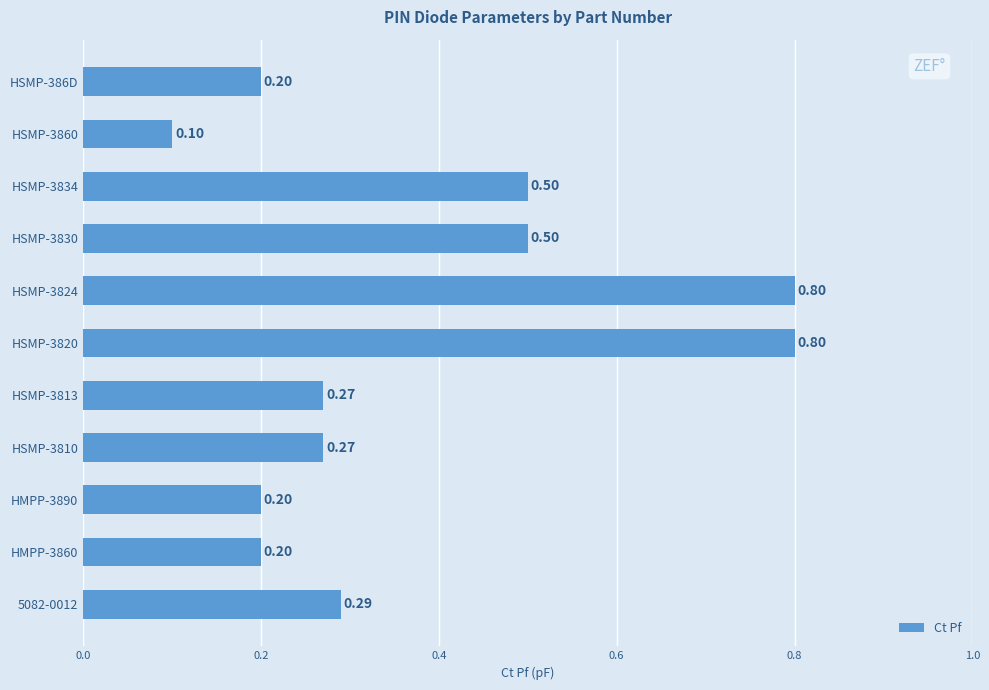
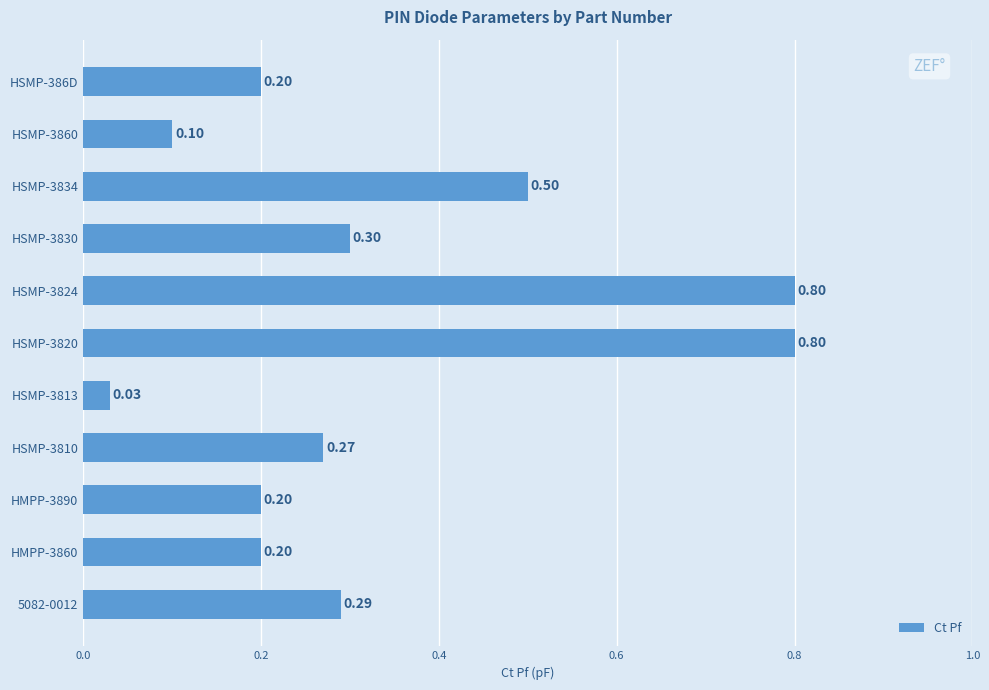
  {
    "HSMP-386D": 0.20,
    "HSMP-3860": 0.10,
    "HSMP-3834": 0.50,
-   "HSMP-3830": 0.50,
+   "HSMP-3830": 0.30,
    "HSMP-3824": 0.80,
    "HSMP-3820": 0.80,
-   "HSMP-3813": 0.27,
+   "HSMP-3813": 0.03,
    "HSMP-3810": 0.27,
    "HMPP-3890": 0.20,
    "HMPP-3860": 0.20,
    "5082-0012": 0.29
  }
